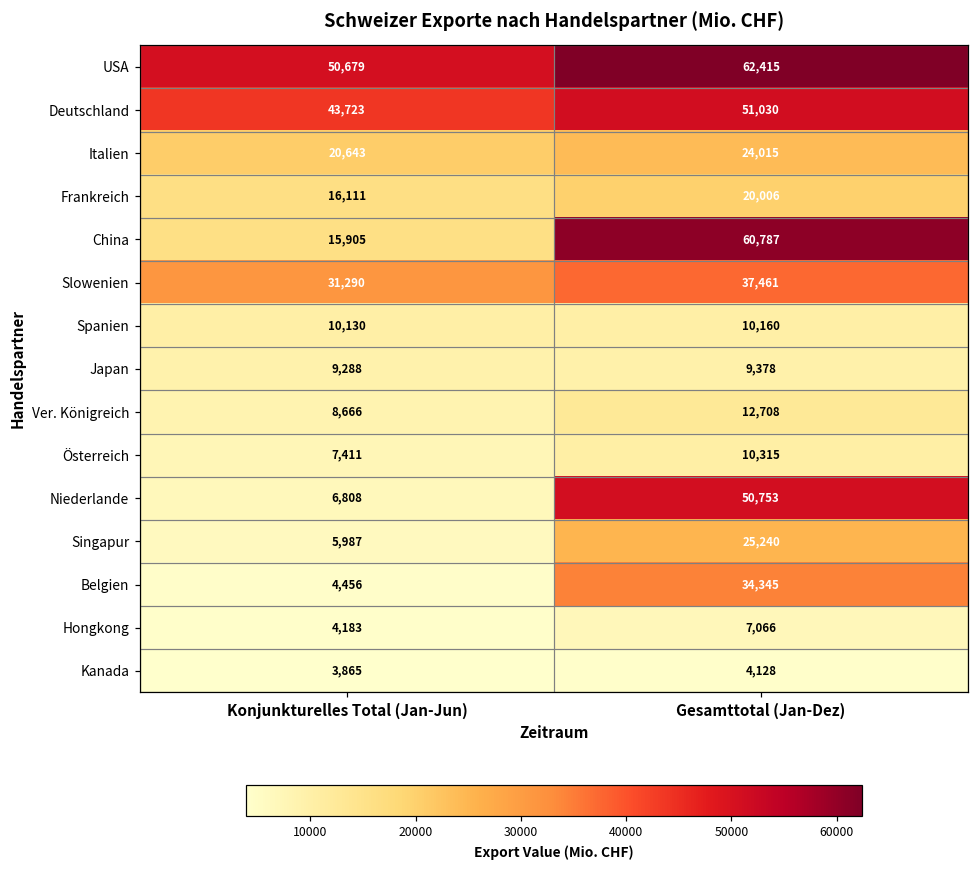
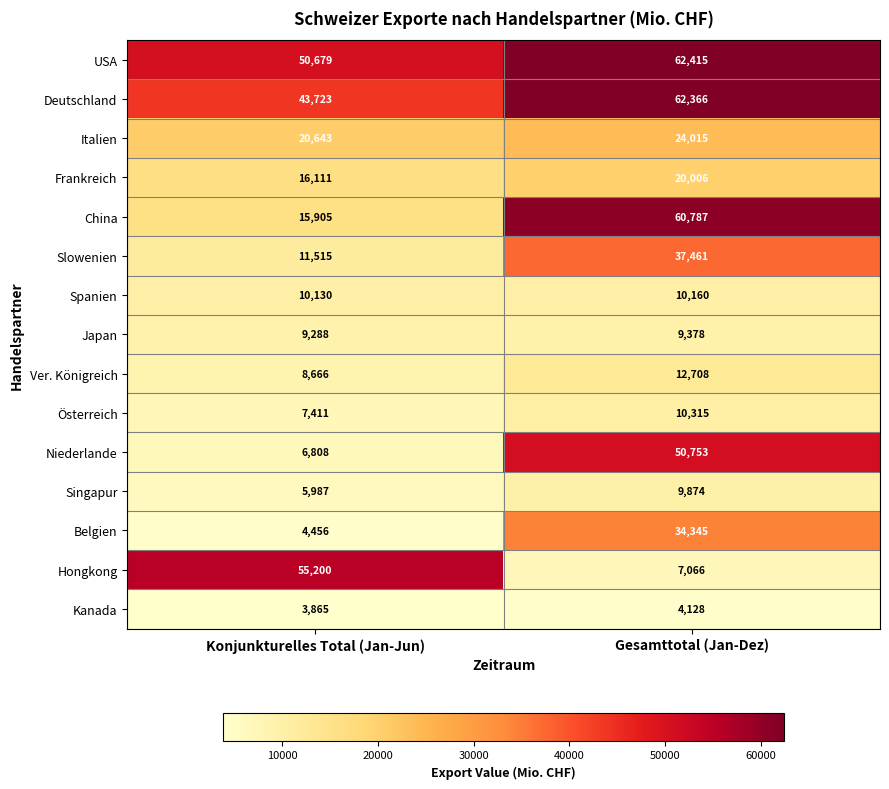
  {
    "USA": {
      "Konjunkturelles Total (Jan-Jun)": "50,679",
      "Gesamttotal (Jan-Dez)": "62,415"
    },
    "Deutschland": {
      "Konjunkturelles Total (Jan-Jun)": "43,723",
-     "Gesamttotal (Jan-Dez)": "51,030"
+     "Gesamttotal (Jan-Dez)": "62,366"
    },
    "Italien": {
      "Konjunkturelles Total (Jan-Jun)": "20,643",
      "Gesamttotal (Jan-Dez)": "24,015"
    },
    "Frankreich": {
      "Konjunkturelles Total (Jan-Jun)": "16,111",
      "Gesamttotal (Jan-Dez)": "20,006"
    },
    "China": {
      "Konjunkturelles Total (Jan-Jun)": "15,905",
      "Gesamttotal (Jan-Dez)": "60,787"
    },
    "Slowenien": {
-     "Konjunkturelles Total (Jan-Jun)": "31,290",
+     "Konjunkturelles Total (Jan-Jun)": "11,515",
      "Gesamttotal (Jan-Dez)": "37,461"
    },
    "Spanien": {
      "Konjunkturelles Total (Jan-Jun)": "10,130",
      "Gesamttotal (Jan-Dez)": "10,160"
    },
    "Japan": {
      "Konjunkturelles Total (Jan-Jun)": "9,288",
      "Gesamttotal (Jan-Dez)": "9,378"
    },
    "Ver. Königreich": {
      "Konjunkturelles Total (Jan-Jun)": "8,666",
      "Gesamttotal (Jan-Dez)": "12,708"
    },
    "Österreich": {
      "Konjunkturelles Total (Jan-Jun)": "7,411",
      "Gesamttotal (Jan-Dez)": "10,315"
    },
    "Niederlande": {
      "Konjunkturelles Total (Jan-Jun)": "6,808",
      "Gesamttotal (Jan-Dez)": "50,753"
    },
    "Singapur": {
      "Konjunkturelles Total (Jan-Jun)": "5,987",
-     "Gesamttotal (Jan-Dez)": "25,240"
+     "Gesamttotal (Jan-Dez)": "9,874"
    },
    "Belgien": {
      "Konjunkturelles Total (Jan-Jun)": "4,456",
      "Gesamttotal (Jan-Dez)": "34,345"
    },
    "Hongkong": {
-     "Konjunkturelles Total (Jan-Jun)": "4,183",
+     "Konjunkturelles Total (Jan-Jun)": "55,200",
      "Gesamttotal (Jan-Dez)": "7,066"
    },
    "Kanada": {
      "Konjunkturelles Total (Jan-Jun)": "3,865",
      "Gesamttotal (Jan-Dez)": "4,128"
    }
  }
